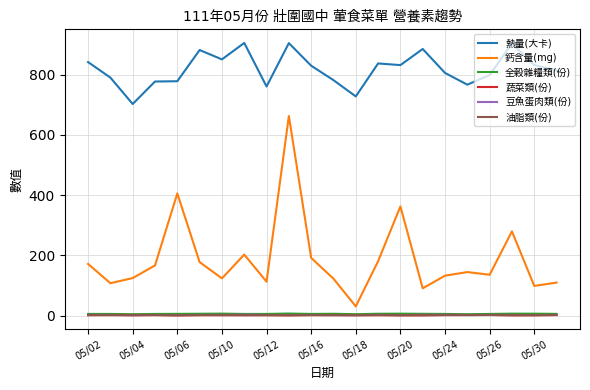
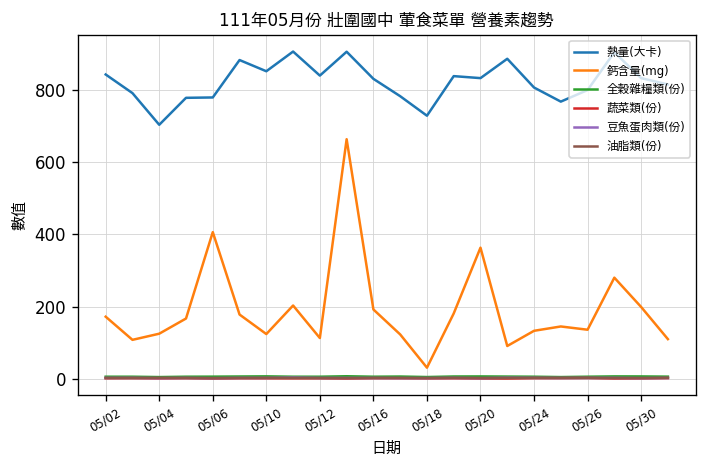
  {
    "熱量(大卡)": {
      "05/02": 840,
      "05/04": 700,
      "05/06": 780,
      "05/10": 850,
-     "05/12": 760,
+     "05/12": 840,
      "05/16": 830,
      "05/18": 730,
      "05/20": 830,
      "05/24": 810
    },
    "鈣含量(mg)": {
      "05/02": 170,
      "05/04": 130,
      "05/06": 410,
      "05/10": 120,
      "05/12": 110,
      "05/16": 190,
      "05/18": 30,
      "05/20": 360,
      "05/24": 130,
      "05/26": 140,
-     "05/30": 100
+     "05/30": 200
    }
  }
